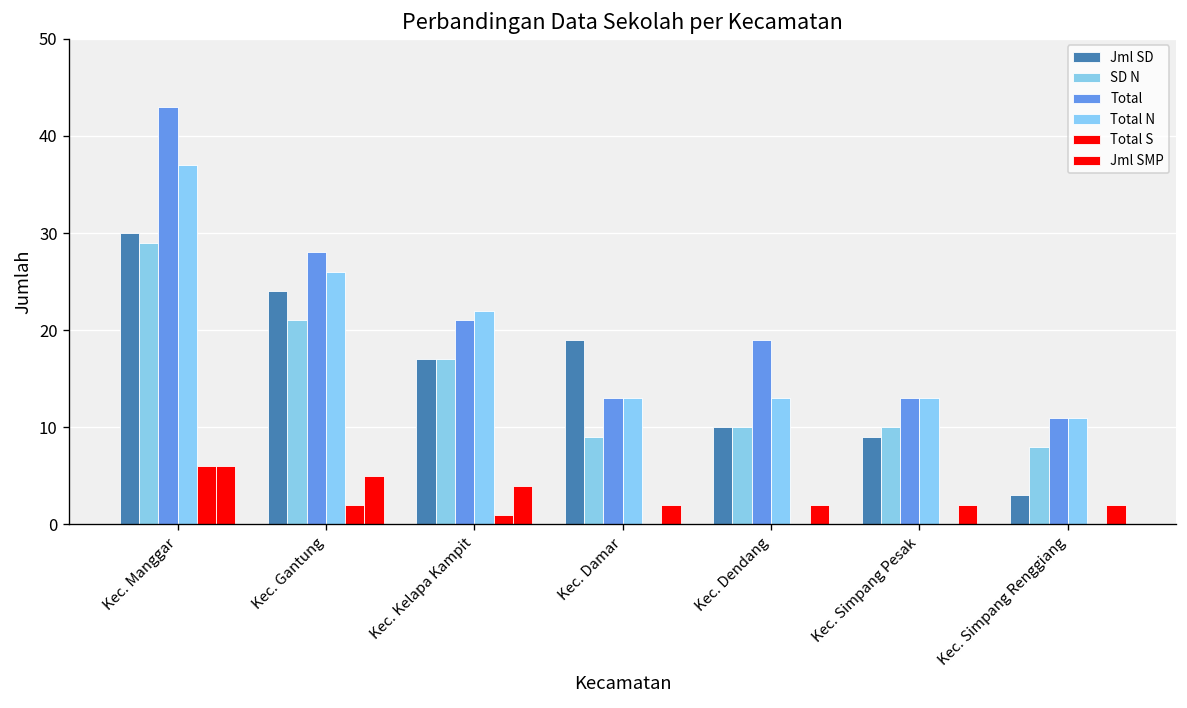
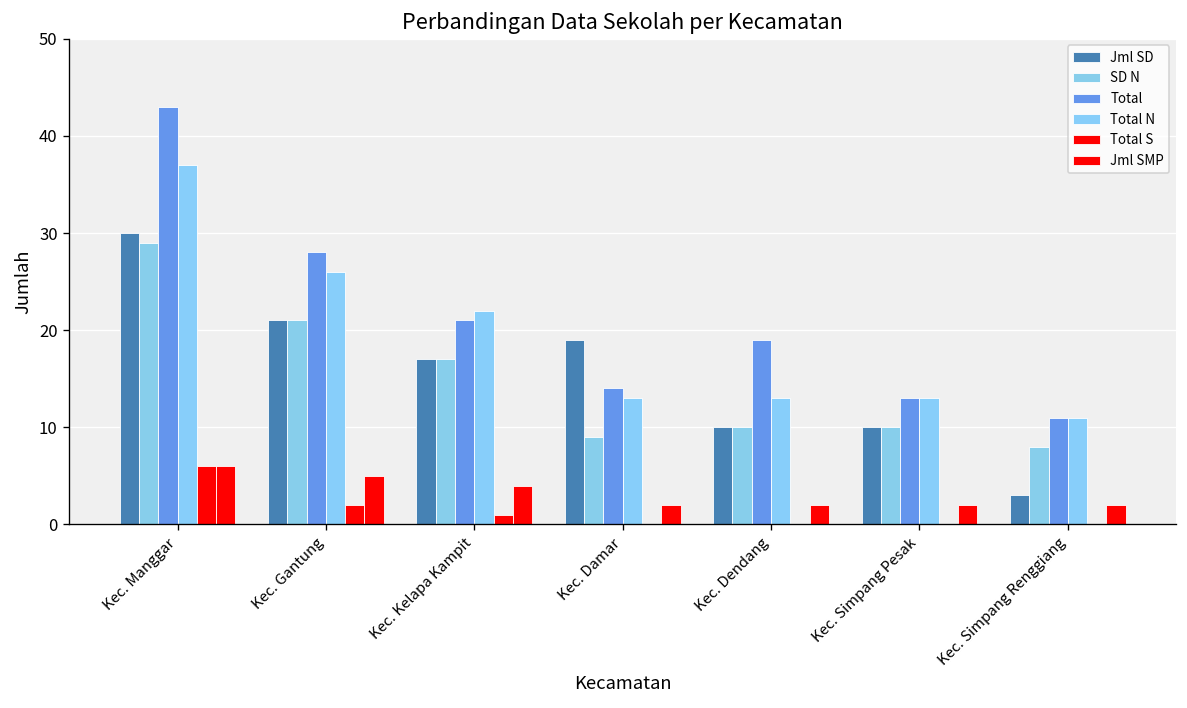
  {
    "Jml SD": {
      "Kec. Manggar": 30,
-     "Kec. Gantung": 24,
+     "Kec. Gantung": 21,
      "Kec. Kelapa Kampit": 17,
      "Kec. Damar": 19,
      "Kec. Dendang": 10,
-     "Kec. Simpang Pesak": 9,
+     "Kec. Simpang Pesak": 10,
      "Kec. Simpang Renggiang": 3
    },
    "Total": {
      "Kec. Manggar": 43,
      "Kec. Gantung": 28,
      "Kec. Kelapa Kampit": 21,
-     "Kec. Damar": 13,
+     "Kec. Damar": 14,
      "Kec. Dendang": 19,
      "Kec. Simpang Pesak": 13,
      "Kec. Simpang Renggiang": 11
    }
  }
